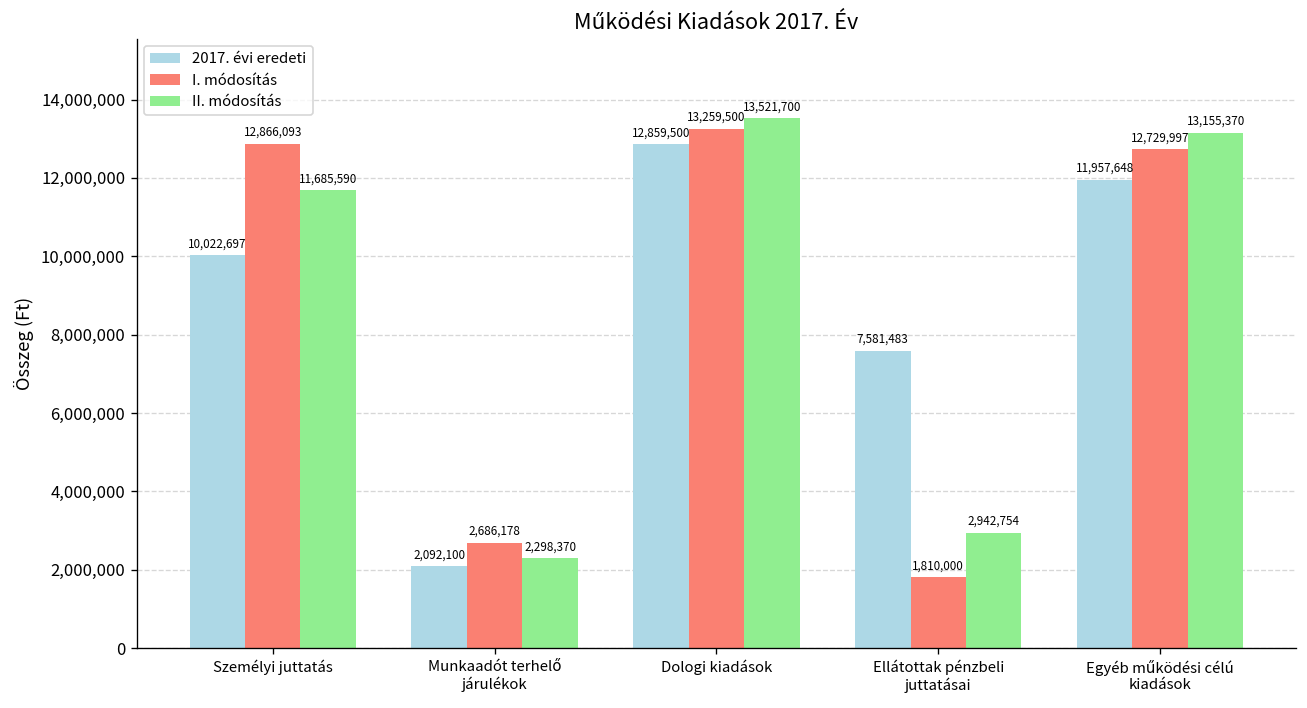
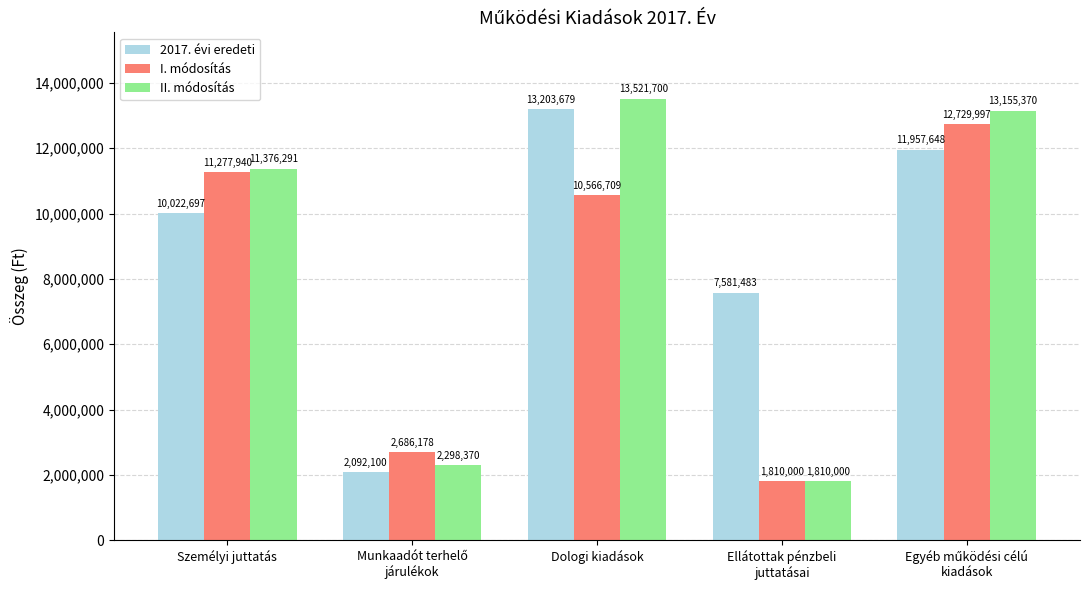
  {
    "2017. évi eredeti": {
      "Személyi juttatás": "10,022,697",
      "Munkaadót terhelő járulékok": "2,092,100",
-     "Dologi kiadások": "12,859,500",
+     "Dologi kiadások": "13,203,679",
      "Ellátottak pénzbeli juttatásai": "7,581,483",
      "Egyéb működési célú kiadások": "11,957,648"
    },
    "I. módosítás": {
-     "Személyi juttatás": "12,866,093",
+     "Személyi juttatás": "11,277,940",
      "Munkaadót terhelő járulékok": "2,686,178",
-     "Dologi kiadások": "13,259,500",
+     "Dologi kiadások": "10,566,709",
      "Ellátottak pénzbeli juttatásai": "1,810,000",
      "Egyéb működési célú kiadások": "12,729,997"
    },
    "II. módosítás": {
-     "Személyi juttatás": "11,685,590",
+     "Személyi juttatás": "11,376,291",
      "Munkaadót terhelő járulékok": "2,298,370",
      "Dologi kiadások": "13,521,700",
-     "Ellátottak pénzbeli juttatásai": "2,942,754",
+     "Ellátottak pénzbeli juttatásai": "1,810,000",
      "Egyéb működési célú kiadások": "13,155,370"
    }
  }
